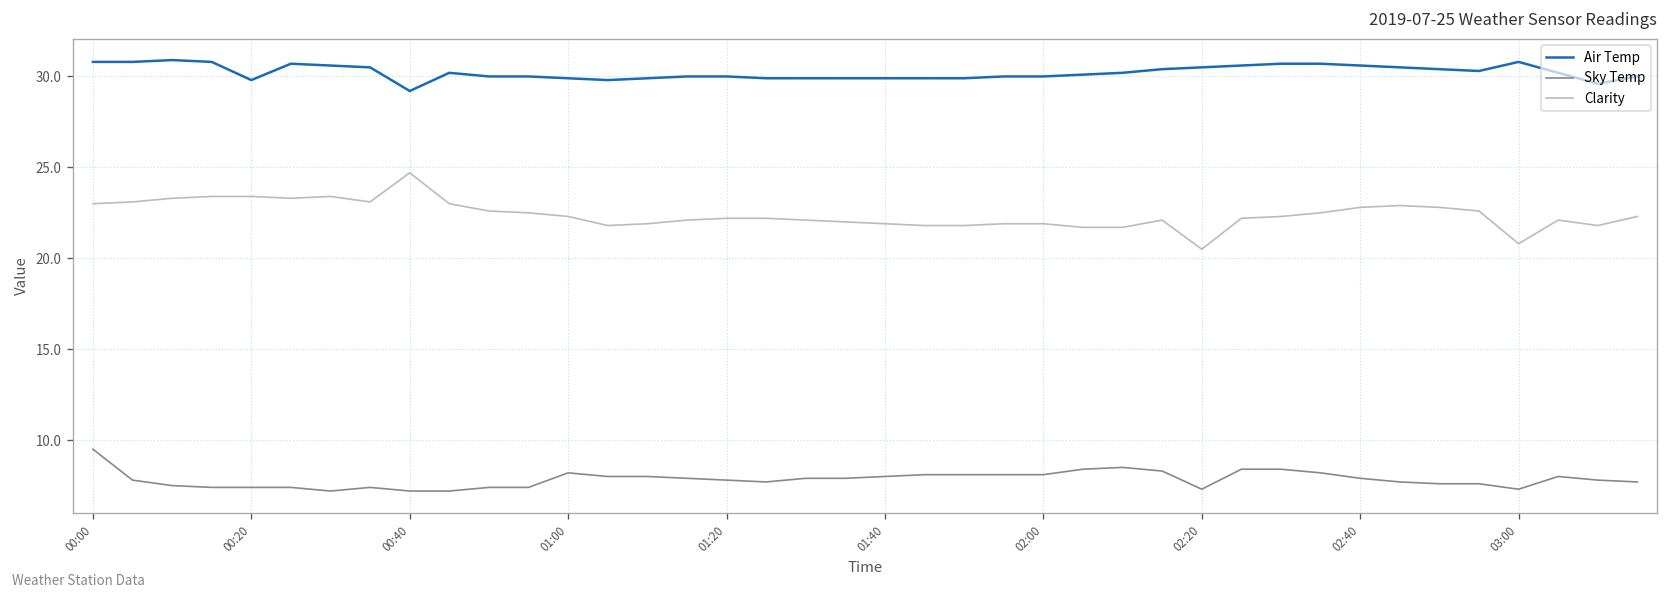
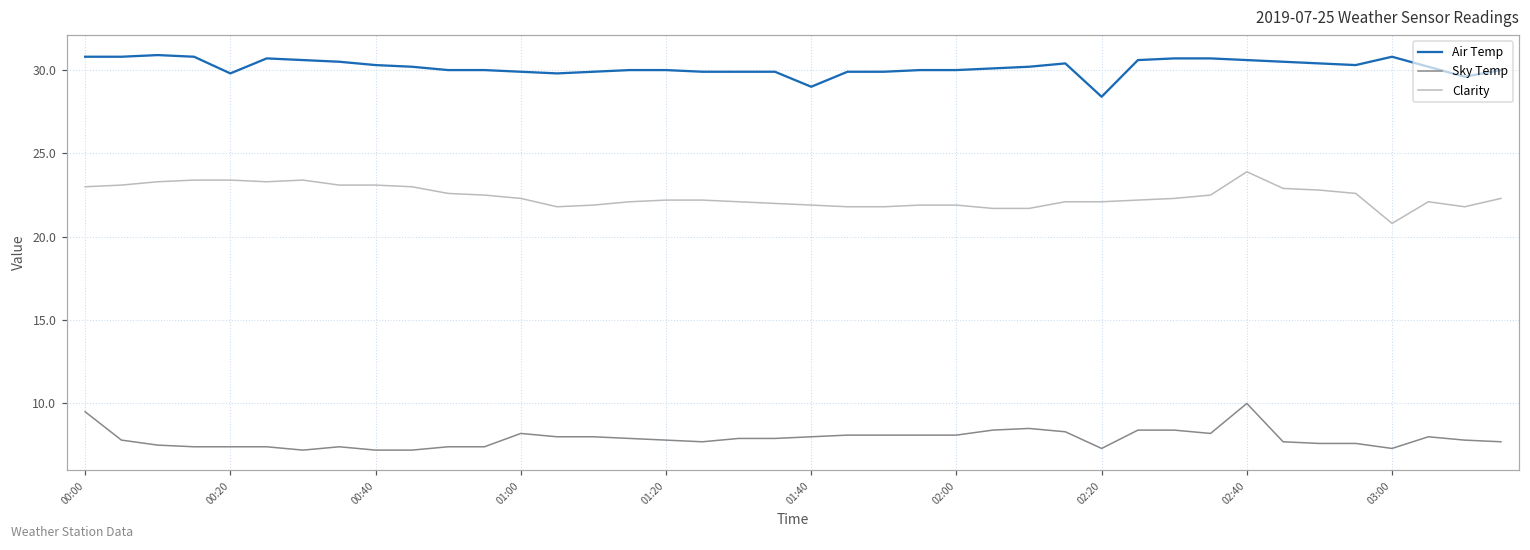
  {
    "Air Temp": {
      "00:00": 30.8,
      "00:20": 29.8,
-     "00:40": 29.2,
+     "00:40": 30.3,
      "01:00": 29.9,
      "01:20": 30.0,
-     "01:40": 29.9,
+     "01:40": 29.0,
      "02:00": 30.0,
-     "02:20": 30.5,
+     "02:20": 28.4,
      "02:40": 30.6,
      "03:00": 30.8
    },
    "Sky Temp": {
      "00:00": 9.5,
      "00:20": 7.4,
      "00:40": 7.2,
      "01:00": 8.2,
      "01:20": 7.8,
      "01:40": 8.0,
      "02:00": 8.1,
      "02:20": 7.3,
-     "02:40": 7.9,
+     "02:40": 10.0,
      "03:00": 7.3
    },
    "Clarity": {
      "00:00": 23.0,
      "00:20": 23.4,
-     "00:40": 24.7,
+     "00:40": 23.1,
      "01:00": 22.3,
      "01:20": 22.2,
      "01:40": 21.9,
      "02:00": 21.9,
-     "02:20": 20.5,
-     "02:40": 22.8,
+     "02:20": 22.1,
+     "02:40": 23.9,
      "03:00": 20.8
    }
  }
